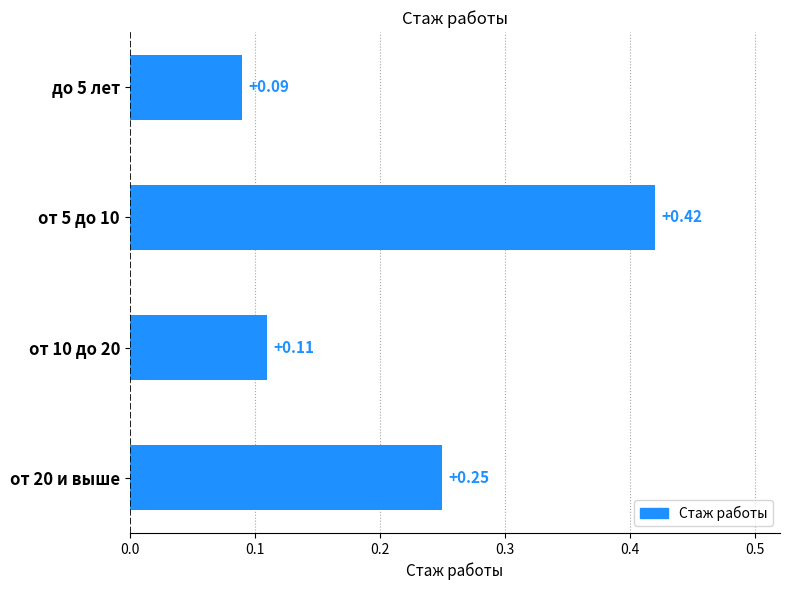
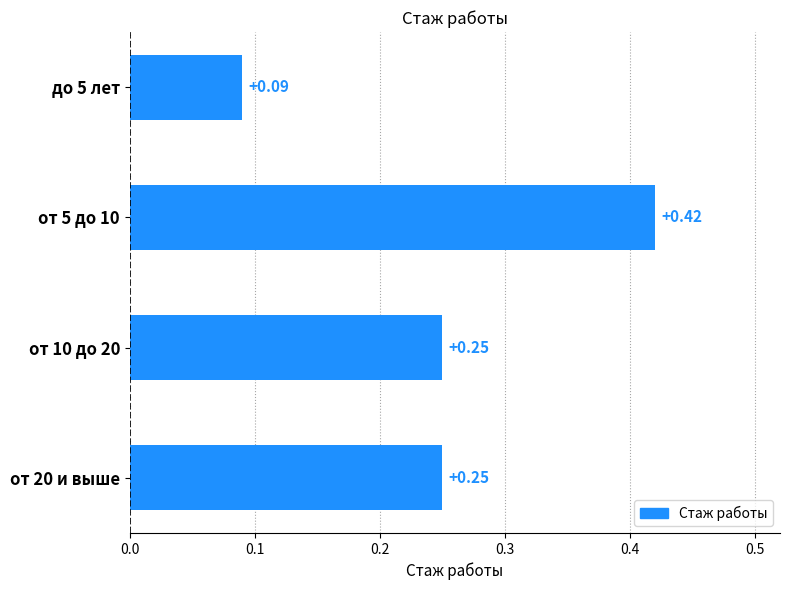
  {
    "до 5 лет": "+0.09",
    "от 5 до 10": "+0.42",
-   "от 10 до 20": "+0.11",
+   "от 10 до 20": "+0.25",
    "от 20 и выше": "+0.25"
  }
